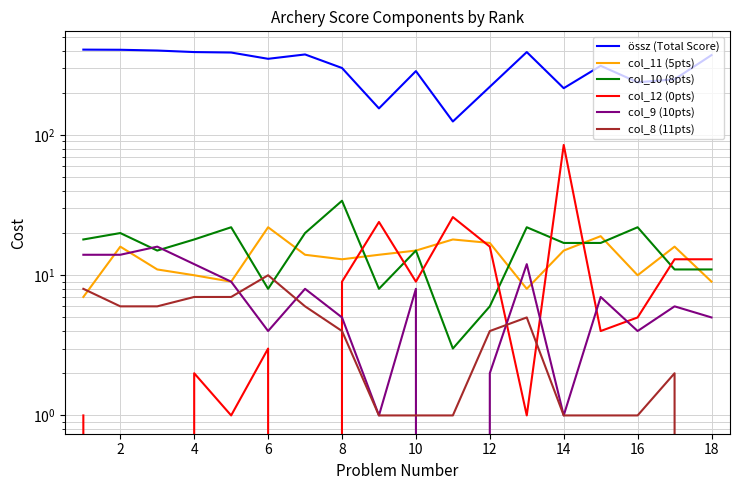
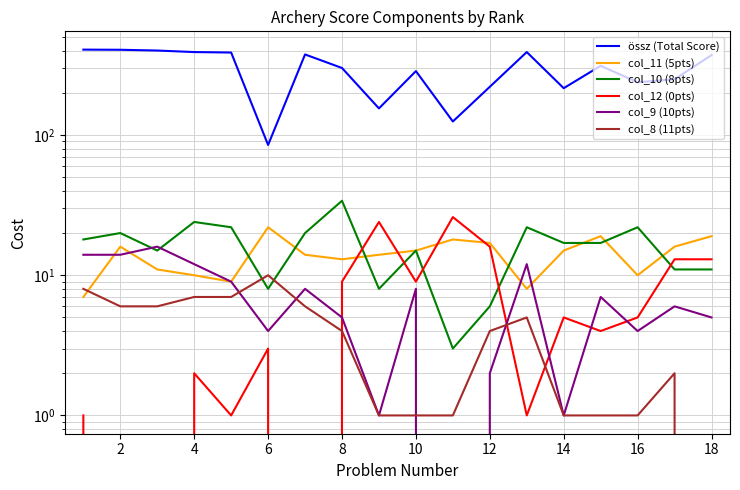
  {
    "össz (Total Score)": {
      "2": 410,
      "4": 390,
-     "6": 350,
+     "6": 90,
      "8": 300,
      "10": 290,
      "12": 220,
      "14": 220
    },
    "col_11 (5pts)": {
      "2": 16,
      "4": 10,
      "6": 22,
      "8": 13,
      "12": 17,
      "14": 15,
      "16": 10,
-     "18": 9
+     "18": 19
    },
    "col_10 (8pts)": {
      "2": 20,
-     "4": 18,
+     "4": 24,
      "6": 8,
      "8": 34,
      "12": 6,
      "14": 17,
      "16": 22,
      "18": 11
    },
    "col_12 (0pts)": {
      "4": 2,
      "6": 3,
      "8": 9,
      "10": 9,
      "12": 16,
-     "14": 90,
+     "14": 5,
      "16": 5,
      "18": 13
    },
    "col_9 (10pts)": {
      "2": 14,
      "4": 12,
      "6": 4,
      "8": 5,
      "10": 8,
      "12": 2,
      "16": 4,
      "18": 5
    },
    "col_8 (11pts)": {
      "2": 6,
      "4": 7,
      "6": 10,
      "8": 4,
      "10": 1,
      "12": 4,
      "16": 1
    }
  }
